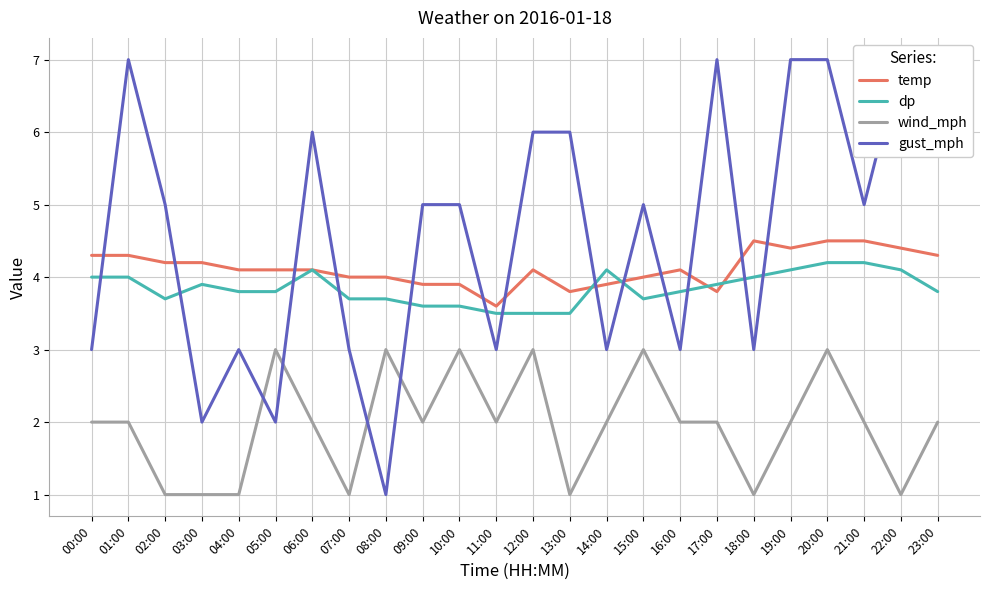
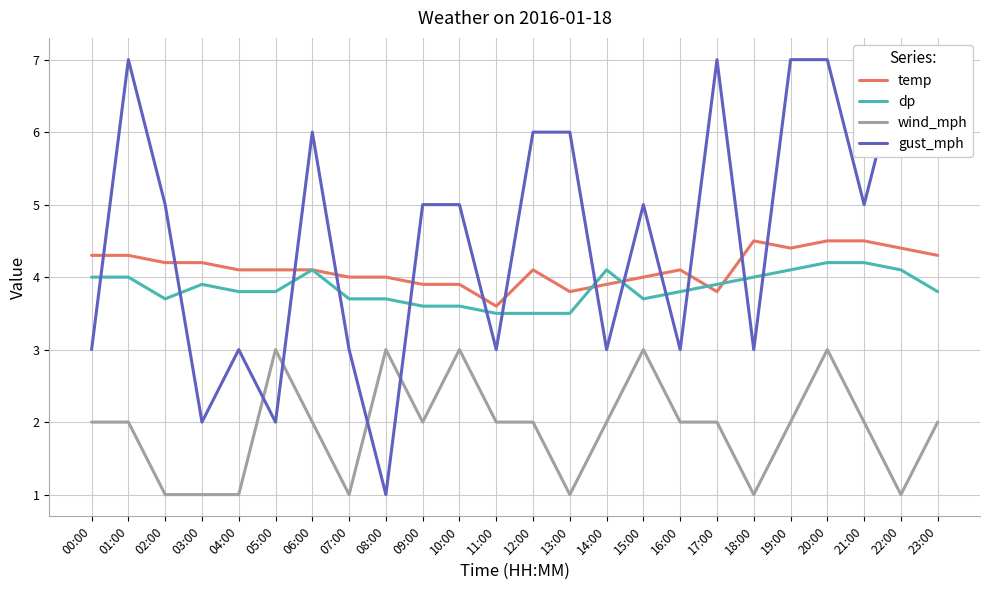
  {
    "temp": {
      "00:00": 4.3,
      "01:00": 4.3,
      "02:00": 4.2,
      "03:00": 4.2,
      "04:00": 4.1,
      "05:00": 4.1,
      "07:00": 4,
      "08:00": 4,
      "09:00": 3.9,
      "10:00": 3.9,
      "11:00": 3.6,
      "12:00": 4.1,
      "13:00": 3.8,
      "14:00": 3.9,
      "15:00": 4,
      "16:00": 4.1,
      "17:00": 3.8,
      "18:00": 4.5,
      "19:00": 4.4,
      "20:00": 4.5,
      "21:00": 4.5,
      "22:00": 4.4,
      "23:00": 4.3
    },
    "dp": {
      "00:00": 4,
      "01:00": 4,
      "02:00": 3.7,
      "03:00": 3.9,
      "04:00": 3.8,
      "05:00": 3.8,
      "07:00": 3.7,
      "08:00": 3.7,
      "09:00": 3.6,
      "10:00": 3.6,
      "11:00": 3.5,
      "12:00": 3.5,
      "13:00": 3.5,
      "14:00": 4.1,
      "15:00": 3.7,
      "16:00": 3.8,
      "17:00": 3.9,
      "18:00": 4,
      "19:00": 4.1,
      "20:00": 4.2,
      "21:00": 4.2,
      "22:00": 4.1,
      "23:00": 3.8
    },
    "wind_mph": {
      "00:00": 2,
      "01:00": 2,
      "02:00": 1,
      "03:00": 1,
      "04:00": 1,
      "05:00": 3,
      "06:00": 2,
      "07:00": 1,
      "08:00": 3,
      "09:00": 2,
      "10:00": 3,
      "11:00": 2,
-     "12:00": 3,
+     "12:00": 2,
      "13:00": 1,
      "14:00": 2,
      "15:00": 3,
      "16:00": 2,
      "17:00": 2,
      "18:00": 1,
      "19:00": 2,
      "20:00": 3,
      "21:00": 2,
      "22:00": 1,
      "23:00": 2
    },
    "gust_mph": {
      "00:00": 3,
      "01:00": 7,
      "02:00": 5,
      "03:00": 2,
      "04:00": 3,
      "05:00": 2,
      "06:00": 6,
      "07:00": 3,
      "08:00": 1,
      "09:00": 5,
      "10:00": 5,
      "11:00": 3,
      "12:00": 6,
      "13:00": 6,
      "14:00": 3,
      "15:00": 5,
      "16:00": 3,
      "17:00": 7,
      "18:00": 3,
      "19:00": 7,
      "20:00": 7,
      "21:00": 5
    }
  }
